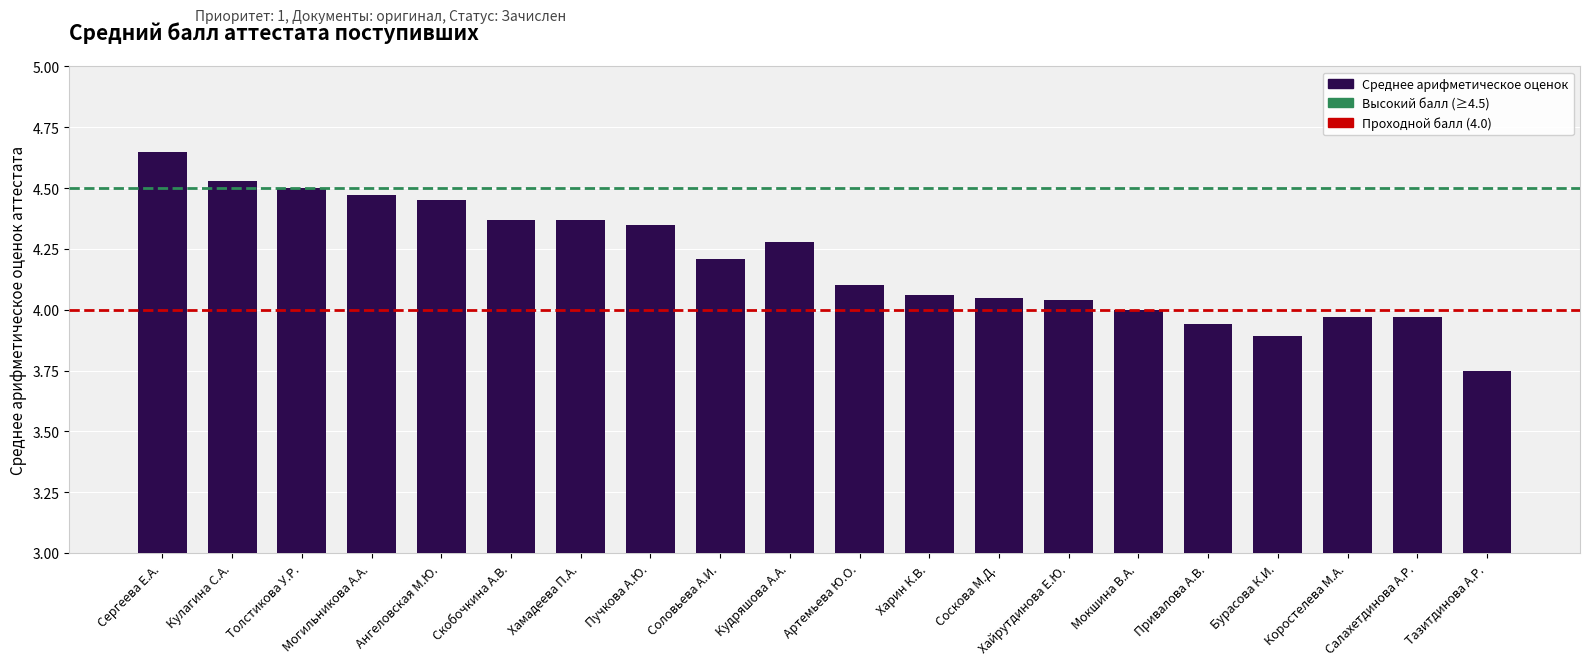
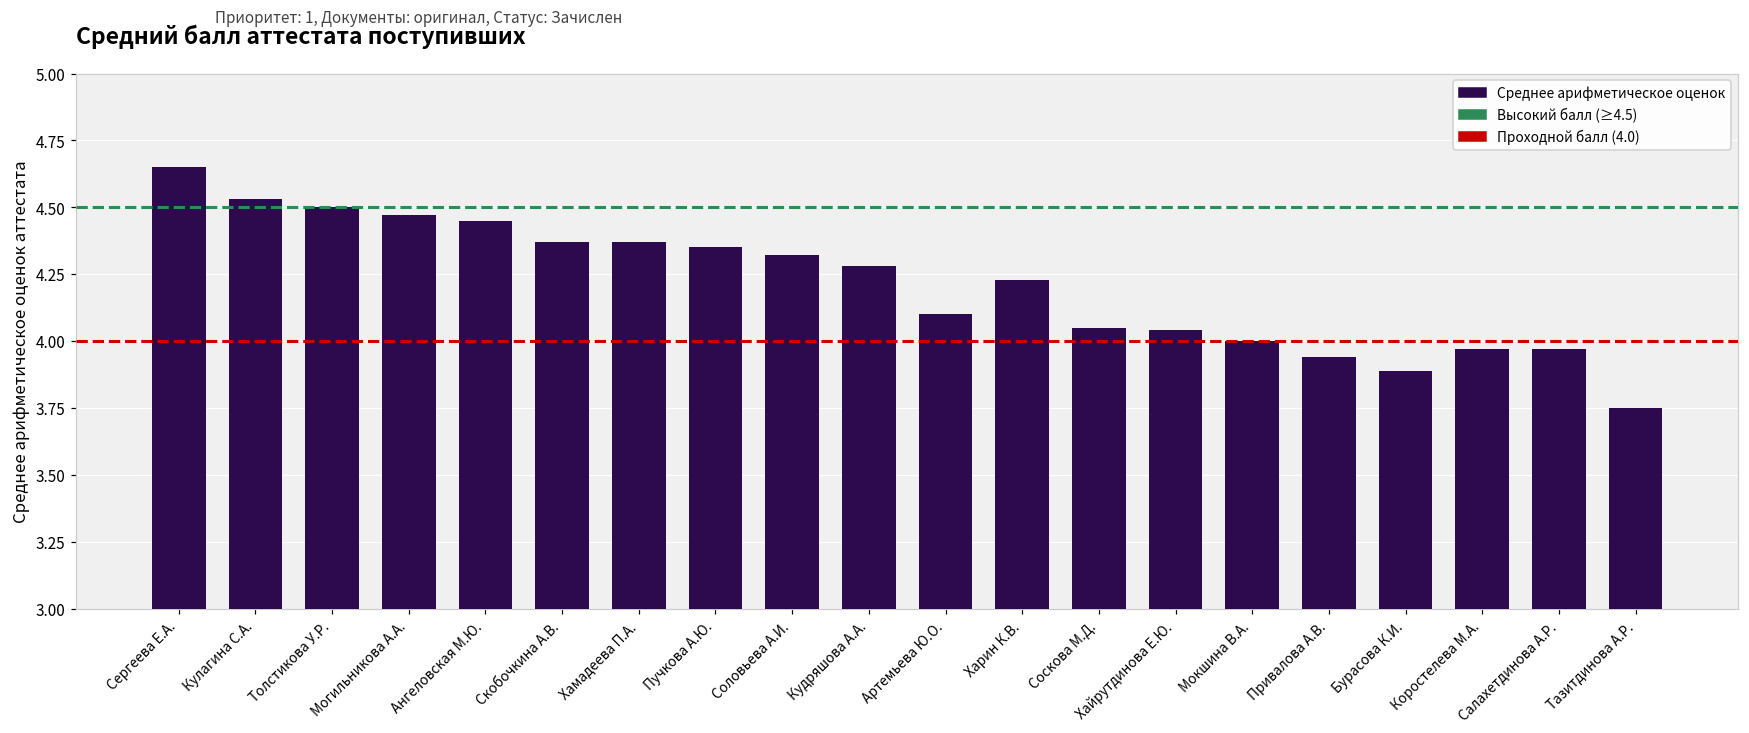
  {
    "Сергеева Е.А.": 4.65,
    "Кулагина С.А.": 4.53,
    "Толстикова У.Р.": 4.50,
    "Могильникова А.А.": 4.47,
    "Ангеловская М.Ю.": 4.45,
    "Скобочкина А.В.": 4.37,
    "Хамадеева П.А.": 4.37,
    "Пучкова А.Ю.": 4.35,
-   "Соловьева А.И.": 4.21,
+   "Соловьева А.И.": 4.32,
    "Кудряшова А.А.": 4.28,
    "Артемьева Ю.О.": 4.10,
-   "Харин К.В.": 4.06,
+   "Харин К.В.": 4.23,
    "Соскова М.Д.": 4.05,
    "Хайрутдинова Е.Ю.": 4.04,
    "Мокшина В.А.": 4.00,
    "Привалова А.В.": 3.94,
    "Бурасова К.И.": 3.89,
    "Коростелева М.А.": 3.97,
    "Салахетдинова А.Р.": 3.97,
    "Тазитдинова А.Р.": 3.75
  }
